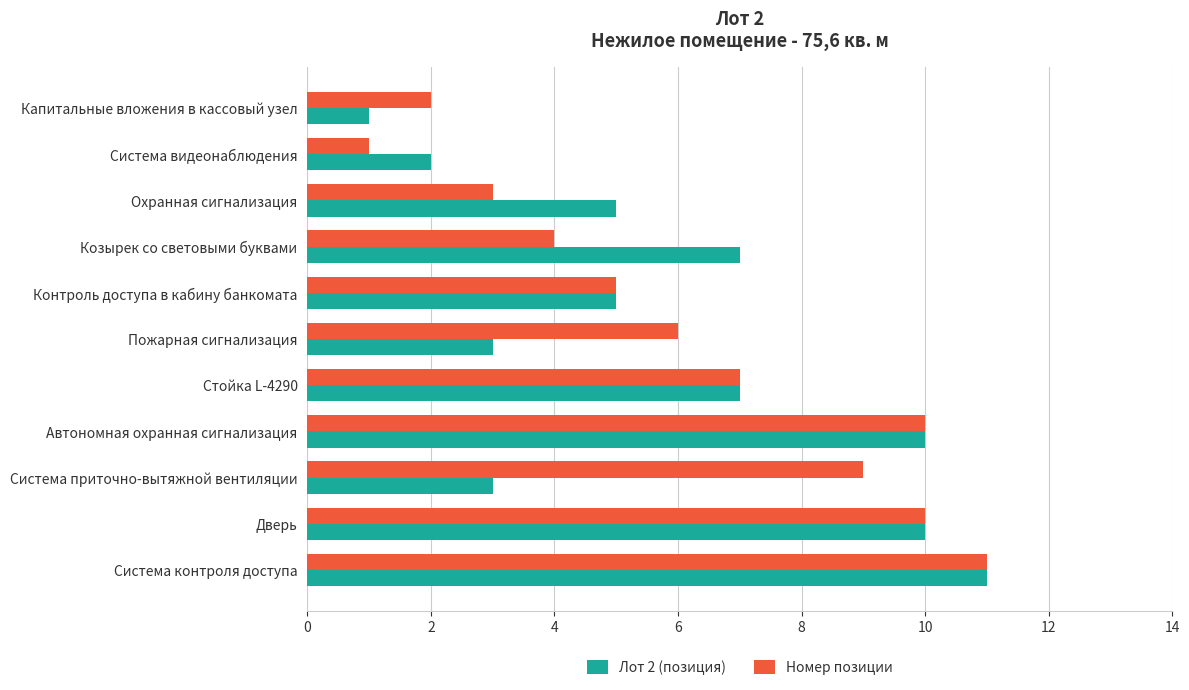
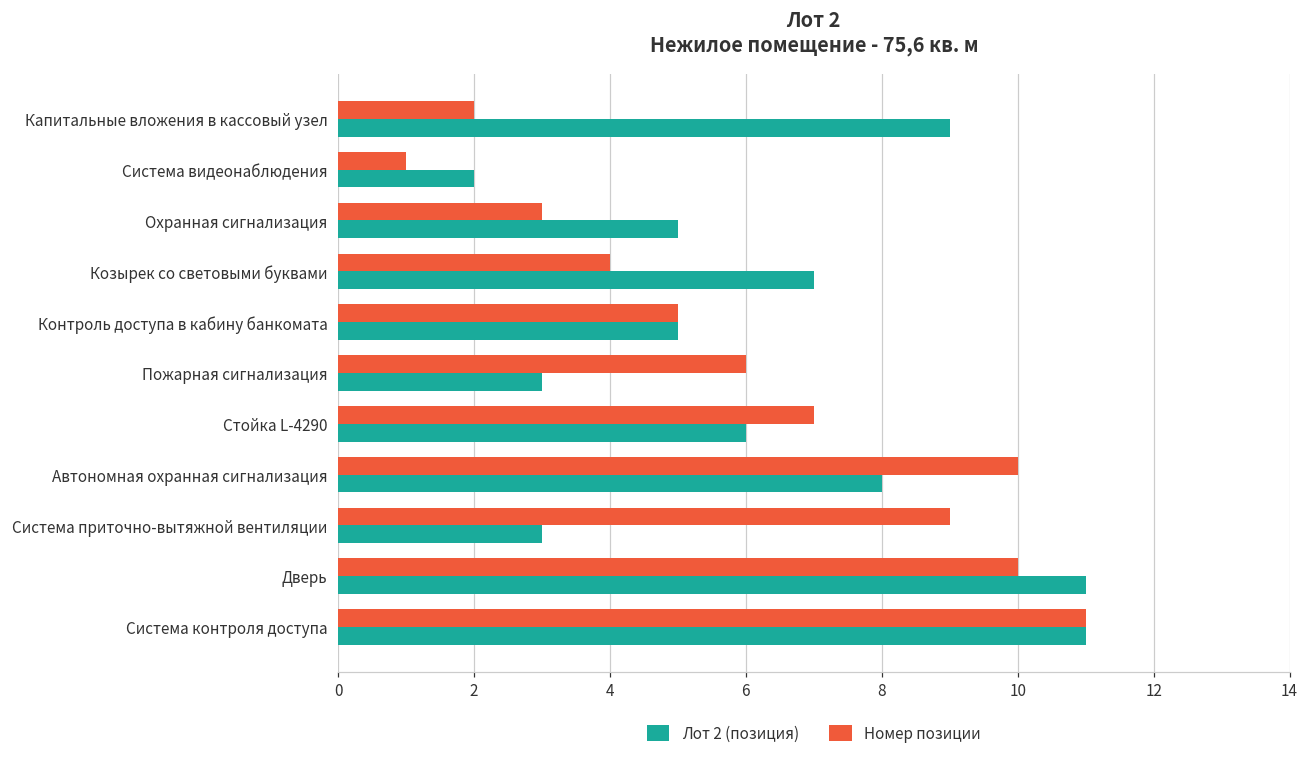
  {
    "Лот 2 (позиция)": {
-     "Капитальные вложения в кассовый узел": 1,
+     "Капитальные вложения в кассовый узел": 9,
      "Система видеонаблюдения": 2,
      "Охранная сигнализация": 5,
      "Козырек со световыми буквами": 7,
      "Контроль доступа в кабину банкомата": 5,
      "Пожарная сигнализация": 3,
-     "Стойка L-4290": 7,
-     "Автономная охранная сигнализация": 10,
+     "Стойка L-4290": 6,
+     "Автономная охранная сигнализация": 8,
      "Система приточно-вытяжной вентиляции": 3,
-     "Дверь": 10,
+     "Дверь": 11,
      "Система контроля доступа": 11
    },
    "Номер позиции": {
      "Капитальные вложения в кассовый узел": 2,
      "Система видеонаблюдения": 1,
      "Охранная сигнализация": 3,
      "Козырек со световыми буквами": 4,
      "Контроль доступа в кабину банкомата": 5,
      "Пожарная сигнализация": 6,
      "Стойка L-4290": 7,
      "Автономная охранная сигнализация": 10,
      "Система приточно-вытяжной вентиляции": 9,
      "Дверь": 10,
      "Система контроля доступа": 11
    }
  }
